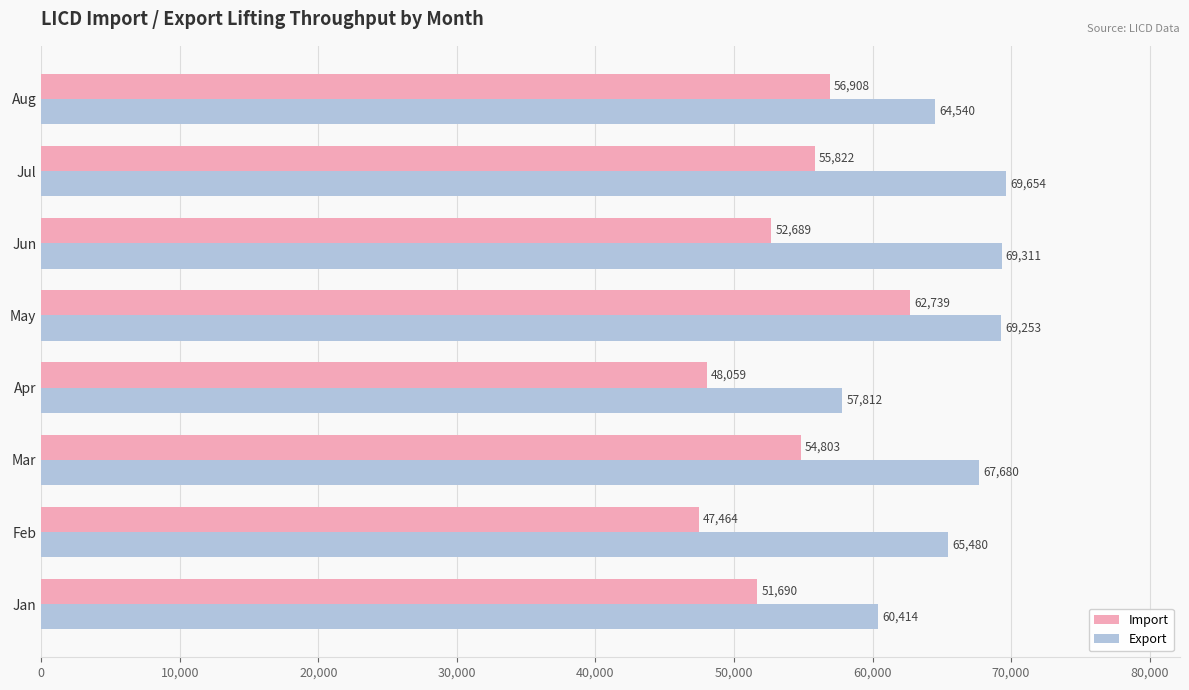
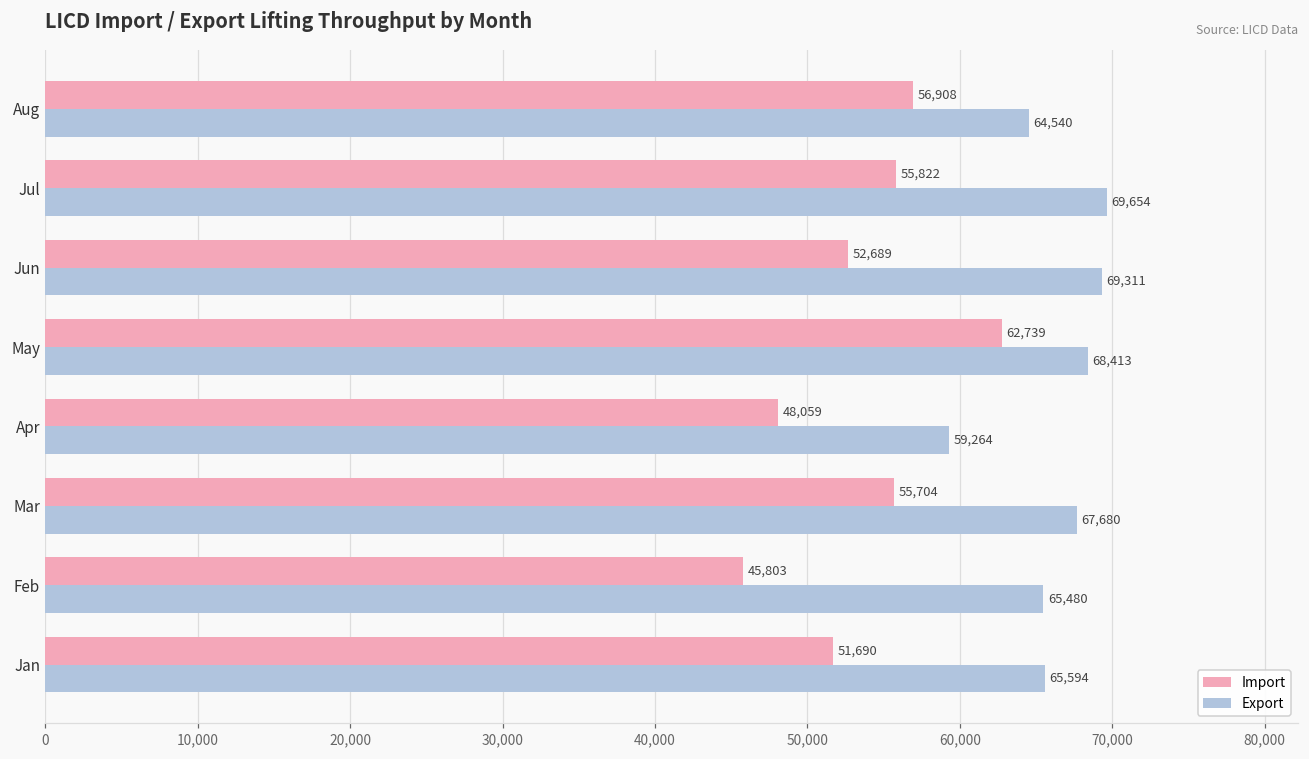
  {
    "Import": {
      "Aug": "56,908",
      "Jul": "55,822",
      "Jun": "52,689",
      "May": "62,739",
      "Apr": "48,059",
-     "Mar": "54,803",
-     "Feb": "47,464",
+     "Mar": "55,704",
+     "Feb": "45,803",
      "Jan": "51,690"
    },
    "Export": {
      "Aug": "64,540",
      "Jul": "69,654",
      "Jun": "69,311",
-     "May": "69,253",
-     "Apr": "57,812",
+     "May": "68,413",
+     "Apr": "59,264",
      "Mar": "67,680",
      "Feb": "65,480",
-     "Jan": "60,414"
+     "Jan": "65,594"
    }
  }
